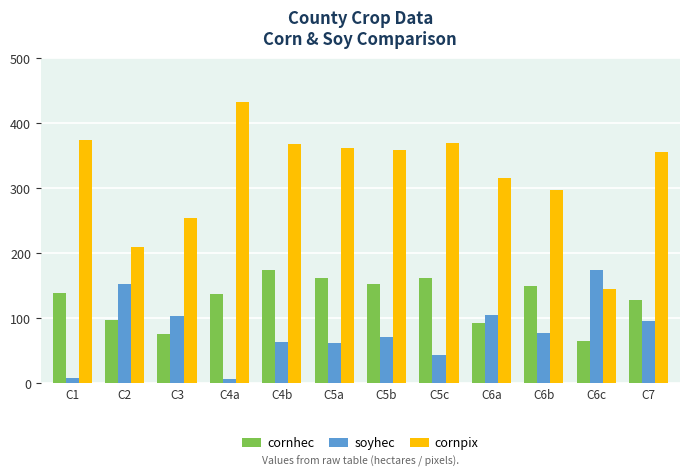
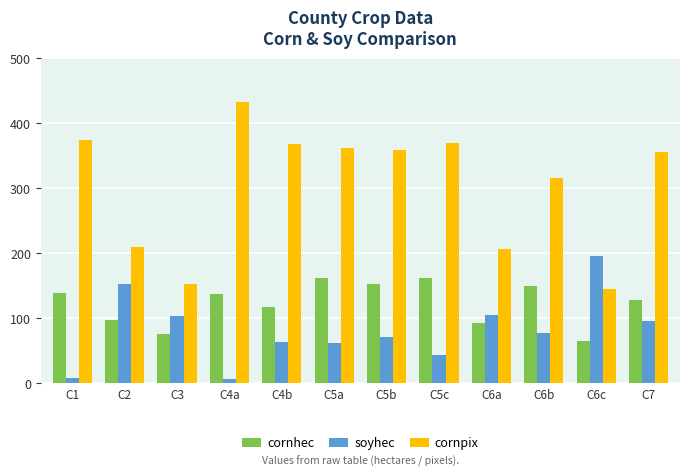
  {
    "cornhec": {
      "C1": 140,
      "C2": 100,
      "C3": 80,
      "C4a": 140,
-     "C4b": 170,
+     "C4b": 120,
      "C5a": 160,
      "C5b": 150,
      "C5c": 160,
      "C6a": 90,
      "C6b": 150,
      "C6c": 60,
      "C7": 130
    },
    "soyhec": {
      "C1": 10,
      "C2": 150,
      "C3": 100,
      "C4a": 10,
      "C4b": 60,
      "C5a": 60,
      "C5b": 70,
      "C5c": 40,
      "C6a": 110,
      "C6b": 80,
-     "C6c": 170,
+     "C6c": 200,
      "C7": 100
    },
    "cornpix": {
      "C1": 370,
      "C2": 210,
-     "C3": 250,
+     "C3": 150,
      "C4a": 430,
      "C4b": 370,
      "C5a": 360,
      "C5b": 360,
      "C5c": 370,
-     "C6a": 320,
-     "C6b": 300,
+     "C6a": 210,
+     "C6b": 320,
      "C6c": 150,
      "C7": 360
    }
  }
